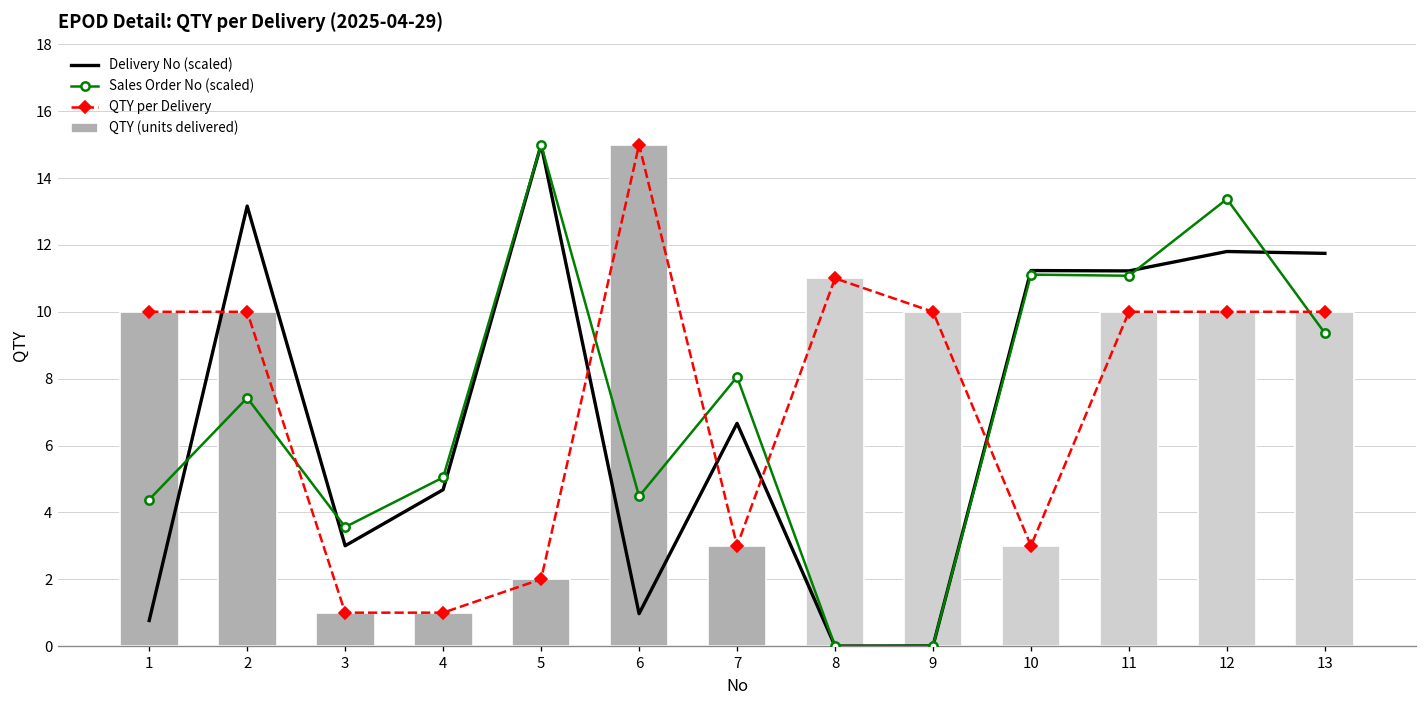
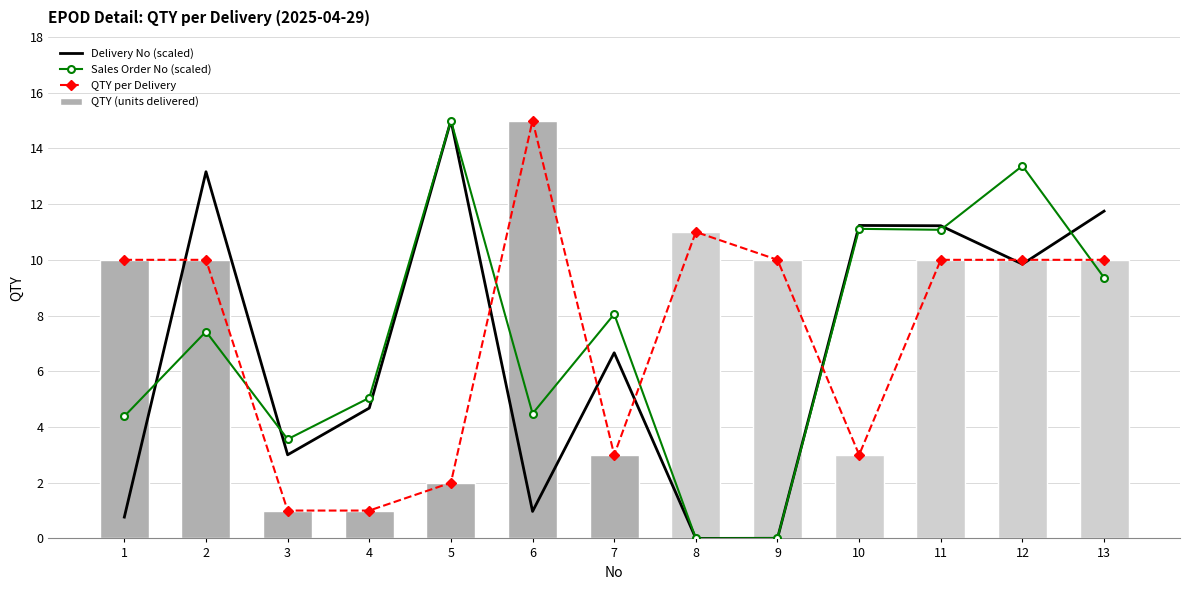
  {
    "Delivery No (scaled)": {
      "1": 0.8,
      "2": 13.2,
      "3": 3.0,
      "4": 4.7,
      "6": 1.0,
      "7": 6.7,
      "10": 11.2,
      "11": 11.2,
-     "12": 11.8,
+     "12": 9.8,
      "13": 11.7
    },
    "Sales Order No (scaled)": {
      "1": 4.4,
      "2": 7.4,
      "3": 3.6,
      "4": 5.0,
      "6": 4.5,
      "7": 8.1,
      "10": 11.1,
      "11": 11.1,
      "12": 13.4,
      "13": 9.4
    },
    "QTY (units delivered)": {
      "1": 10.0,
      "2": 10.0,
      "3": 1.0,
      "4": 1.0,
      "5": 2.0,
      "6": 15.0,
      "7": 3.0,
      "8": 11.0,
      "9": 10.0,
      "10": 3.0,
      "11": 10.0,
      "12": 10.0,
      "13": 10.0
    }
  }
